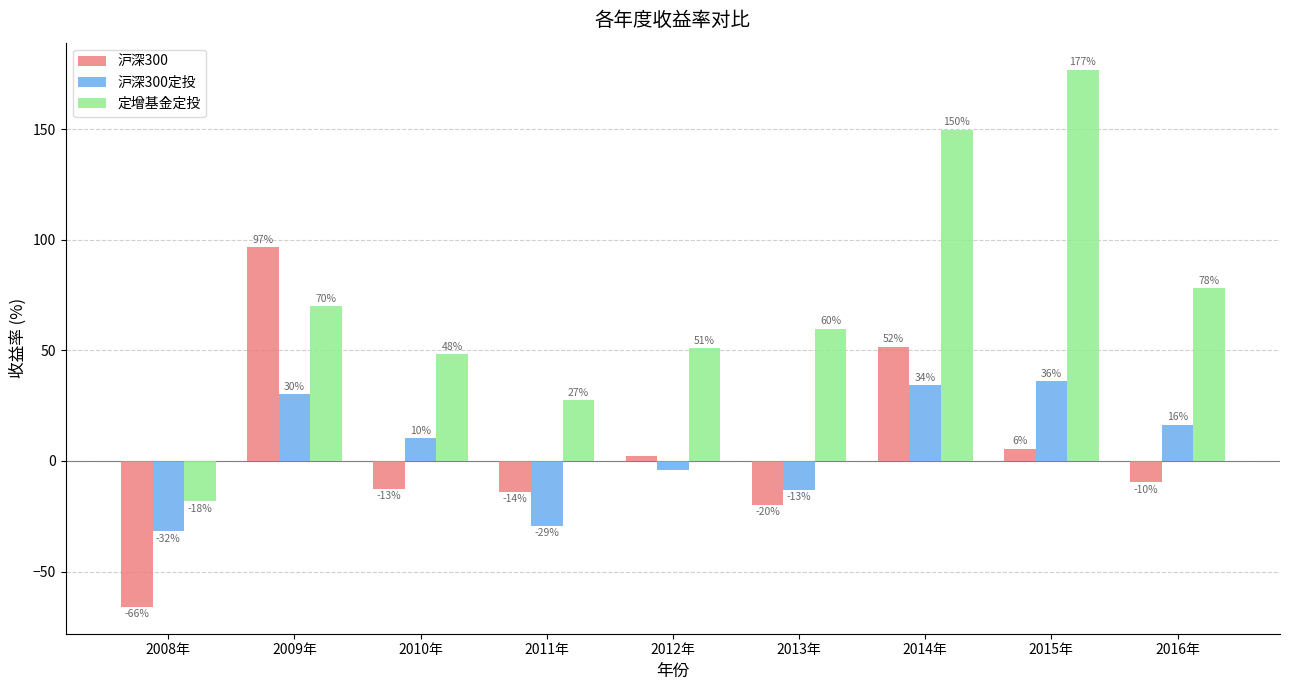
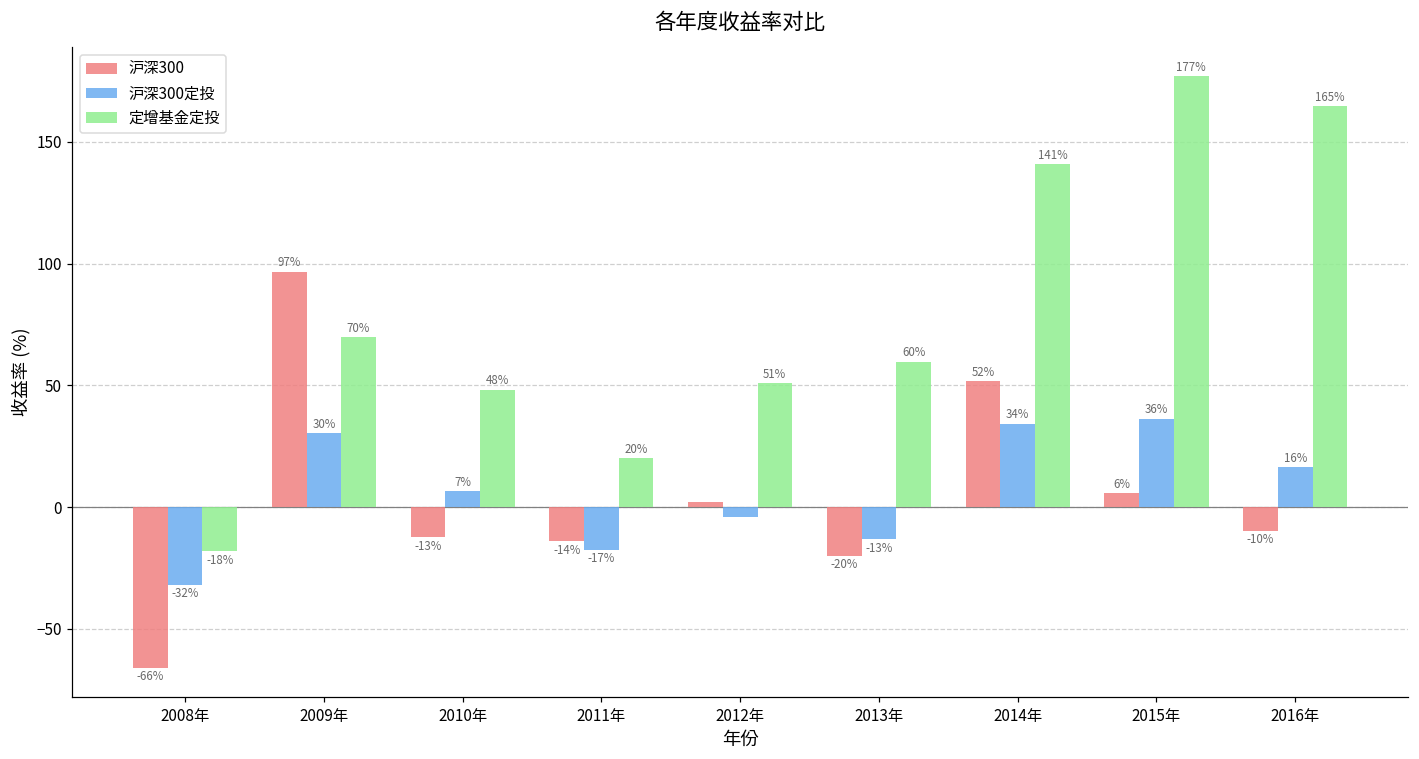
  {
    "沪深300": {
      "2008年": "-66%",
      "2009年": "97%",
      "2010年": "-13%",
      "2011年": "-14%",
      "2013年": "-20%",
      "2014年": "52%",
      "2015年": "6%",
      "2016年": "-10%"
    },
    "沪深300定投": {
      "2008年": "-32%",
      "2009年": "30%",
-     "2010年": "10%",
-     "2011年": "-29%",
+     "2010年": "7%",
+     "2011年": "-17%",
      "2013年": "-13%",
      "2014年": "34%",
      "2015年": "36%",
      "2016年": "16%"
    },
    "定增基金定投": {
      "2008年": "-18%",
      "2009年": "70%",
      "2010年": "48%",
-     "2011年": "27%",
+     "2011年": "20%",
      "2012年": "51%",
      "2013年": "60%",
-     "2014年": "150%",
+     "2014年": "141%",
      "2015年": "177%",
-     "2016年": "78%"
+     "2016年": "165%"
    }
  }
